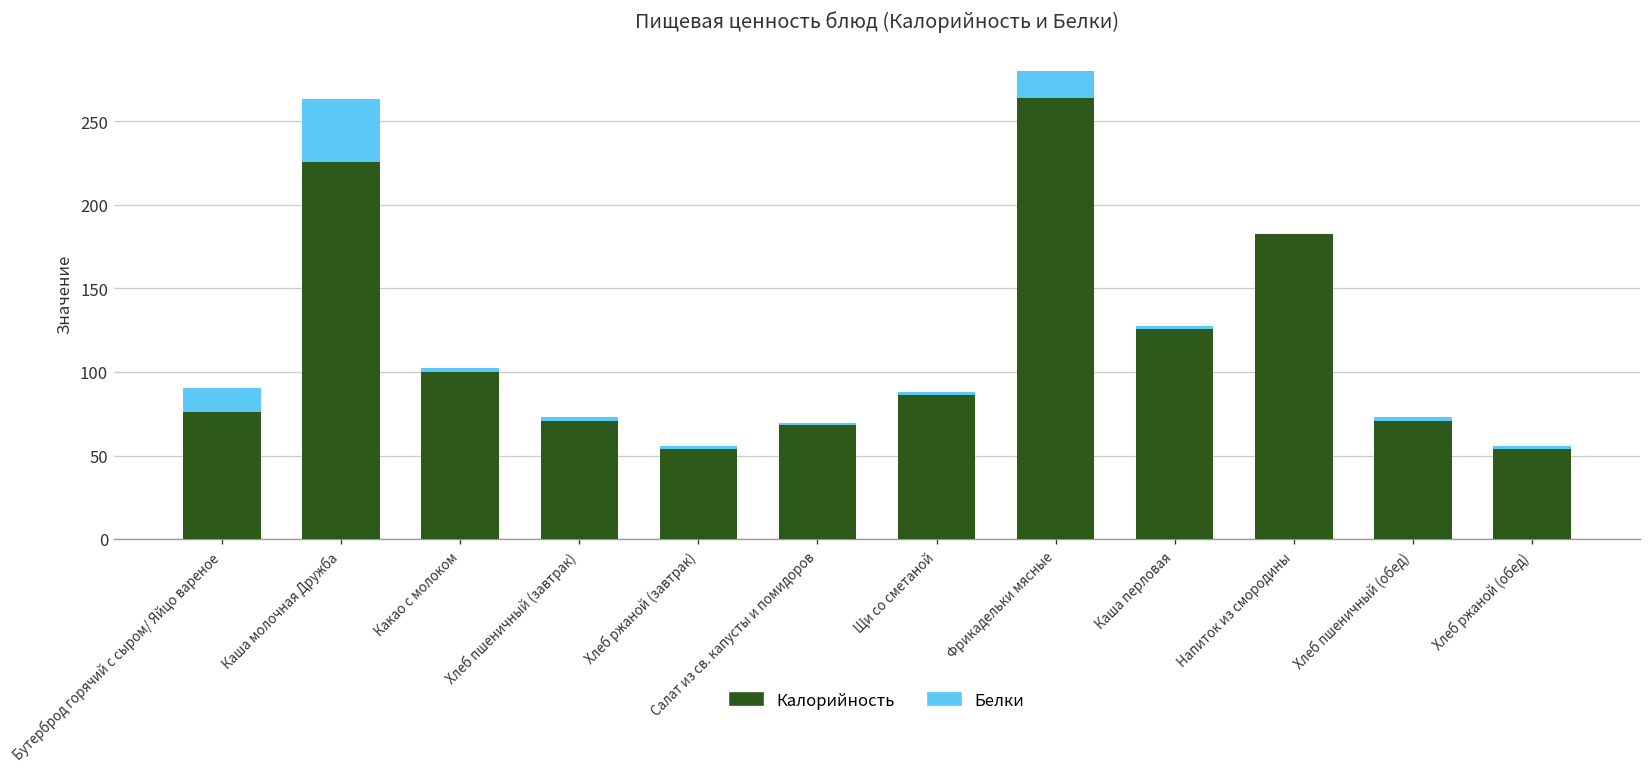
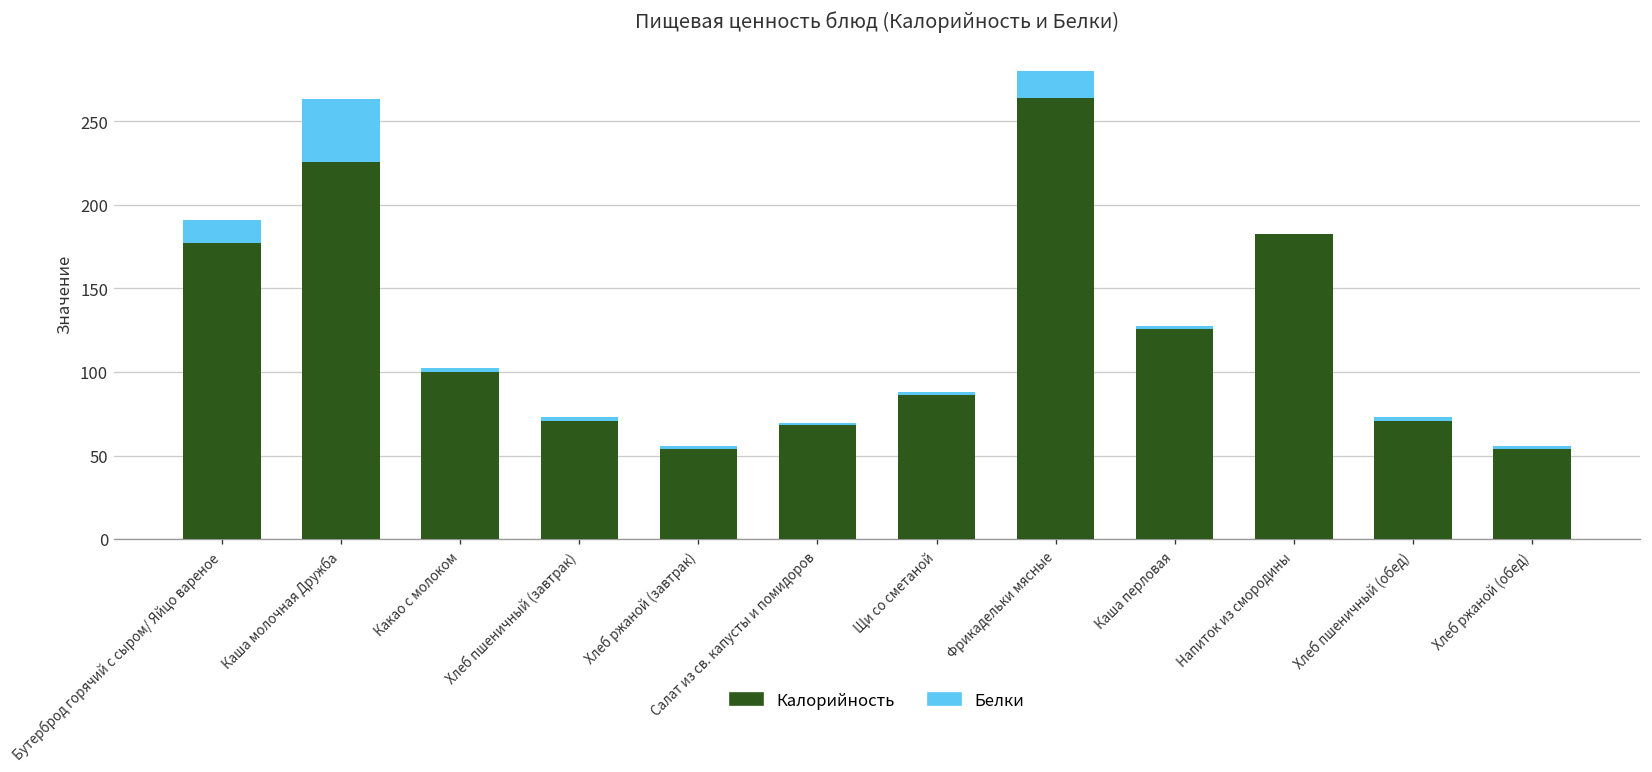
  {
    "Калорийность": {
-     "Бутерброд горячий с сыром/ Яйцо вареное": 76,
+     "Бутерброд горячий с сыром/ Яйцо вареное": 177,
      "Каша молочная Дружба": 226,
      "Какао с молоком": 100,
      "Хлеб пшеничный (завтрак)": 71,
      "Хлеб ржаной (завтрак)": 54,
      "Салат из св. капусты и помидоров": 69,
      "Щи со сметаной": 86,
      "Фрикадельки мясные": 264,
      "Каша перловая": 126,
      "Напиток из смородины": 183,
      "Хлеб пшеничный (обед)": 71,
      "Хлеб ржаной (обед)": 54
    },
    "Белки": {
      "Бутерброд горячий с сыром/ Яйцо вареное": 14,
      "Каша молочная Дружба": 37,
      "Какао с молоком": 2,
      "Хлеб пшеничный (завтрак)": 2,
      "Фрикадельки мясные": 16,
      "Каша перловая": 2,
      "Напиток из смородины": 0,
      "Хлеб пшеничный (обед)": 2
    }
  }
